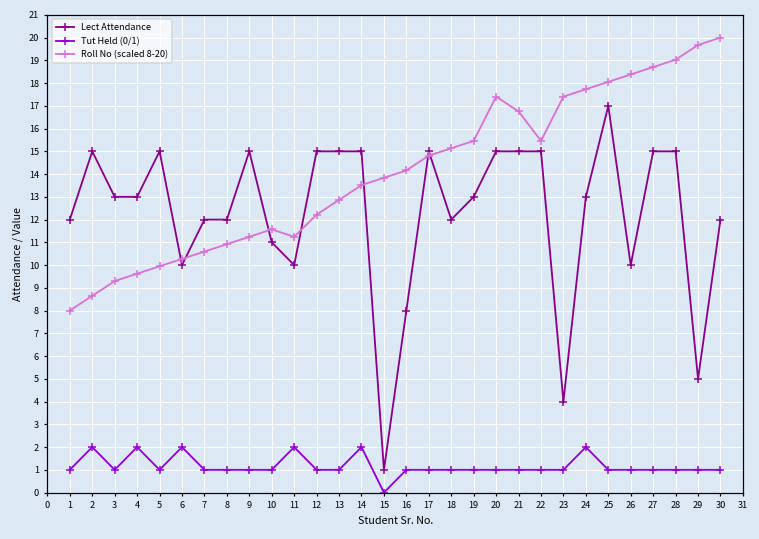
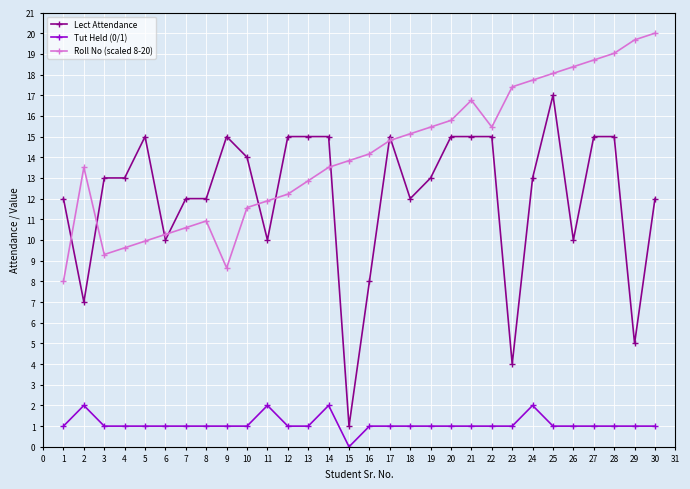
  {
    "Lect Attendance": {
      "1": 12,
-     "2": 15,
+     "2": 7,
      "3": 13,
      "4": 13,
      "5": 15,
      "6": 10,
      "7": 12,
      "8": 12,
      "9": 15,
-     "10": 11,
+     "10": 14,
      "11": 10,
      "12": 15,
      "13": 15,
      "14": 15,
      "15": 1,
      "16": 8,
      "17": 15,
      "18": 12,
      "19": 13,
      "20": 15,
      "21": 15,
      "22": 15,
      "23": 4,
      "24": 13,
      "25": 17,
      "26": 10,
      "27": 15,
      "28": 15,
      "29": 5,
      "30": 12
    },
    "Tut Held (0/1)": {
      "1": 1,
      "2": 2,
      "3": 1,
-     "4": 2,
+     "4": 1,
      "5": 1,
-     "6": 2,
+     "6": 1,
      "7": 1,
      "8": 1,
      "9": 1,
      "10": 1,
      "11": 2,
      "12": 1,
      "13": 1,
      "14": 2,
      "15": 0,
      "16": 1,
      "17": 1,
      "18": 1,
      "19": 1,
      "20": 1,
      "21": 1,
      "22": 1,
      "23": 1,
      "24": 2,
      "25": 1,
      "26": 1,
      "27": 1,
      "28": 1,
      "29": 1,
      "30": 1
    },
    "Roll No (scaled 8-20)": {
      "1": 8.0,
-     "2": 8.6,
+     "2": 13.5,
      "3": 9.3,
      "4": 9.6,
      "5": 9.9,
      "6": 10.3,
      "7": 10.6,
      "8": 10.9,
-     "9": 11.2,
+     "9": 8.6,
      "10": 11.6,
-     "11": 11.2,
+     "11": 11.9,
      "12": 12.2,
      "13": 12.9,
      "14": 13.5,
      "15": 13.8,
      "16": 14.2,
      "17": 14.8,
      "18": 15.1,
      "19": 15.5,
-     "20": 17.4,
+     "20": 15.8,
      "21": 16.8,
      "22": 15.5,
      "23": 17.4,
      "24": 17.7,
      "25": 18.1,
      "26": 18.4,
      "27": 18.7,
      "28": 19.0,
      "29": 19.7,
      "30": 20.0
    }
  }
